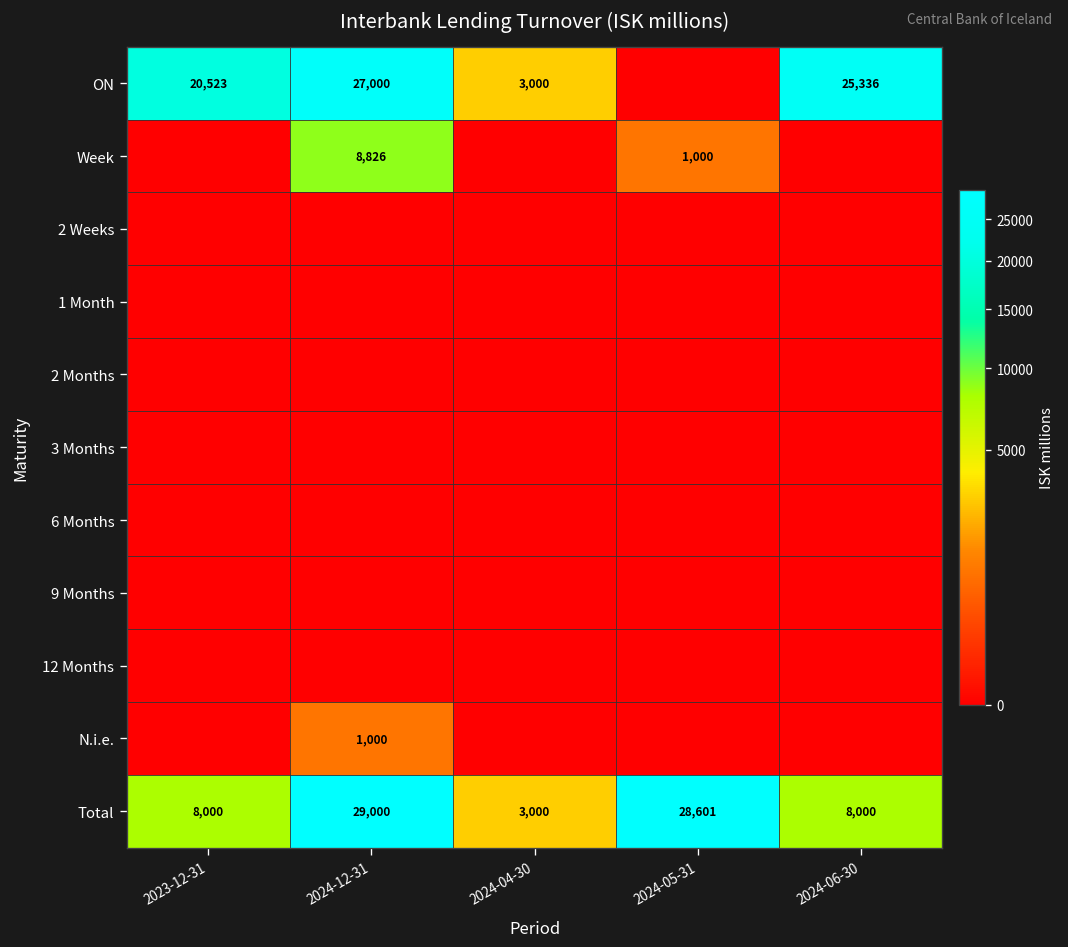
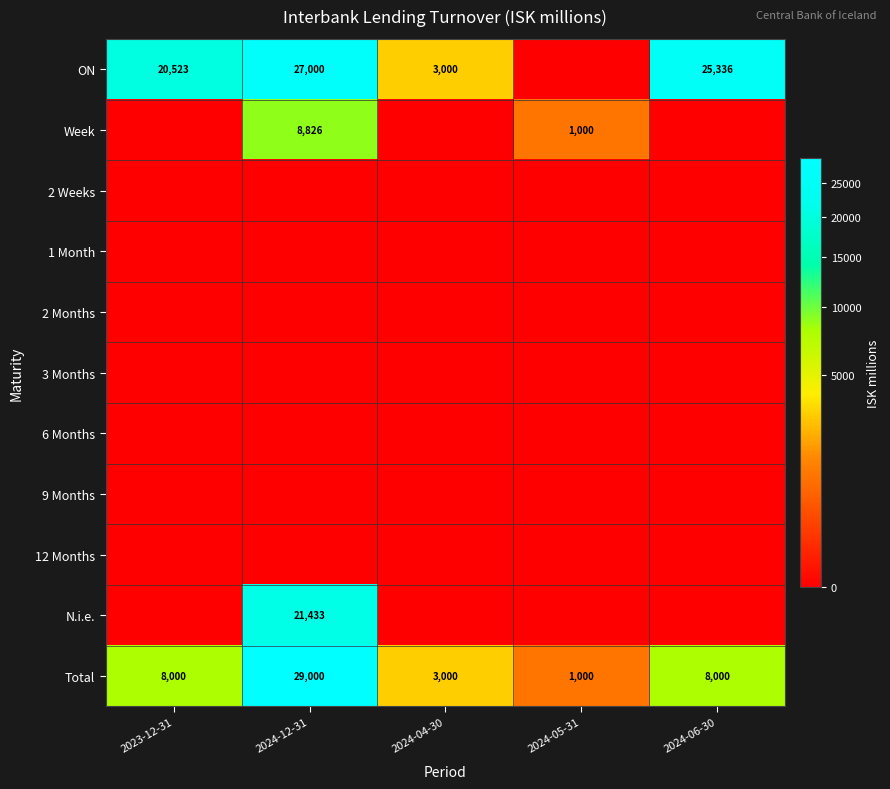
  {
    "ON": {
      "2023-12-31": "20,523",
      "2024-12-31": "27,000",
      "2024-04-30": "3,000",
      "2024-06-30": "25,336"
    },
    "Week": {
      "2024-12-31": "8,826",
      "2024-05-31": "1,000"
    },
    "N.i.e.": {
-     "2024-12-31": "1,000"
+     "2024-12-31": "21,433"
    },
    "Total": {
      "2023-12-31": "8,000",
      "2024-12-31": "29,000",
      "2024-04-30": "3,000",
-     "2024-05-31": "28,601",
+     "2024-05-31": "1,000",
      "2024-06-30": "8,000"
    }
  }
